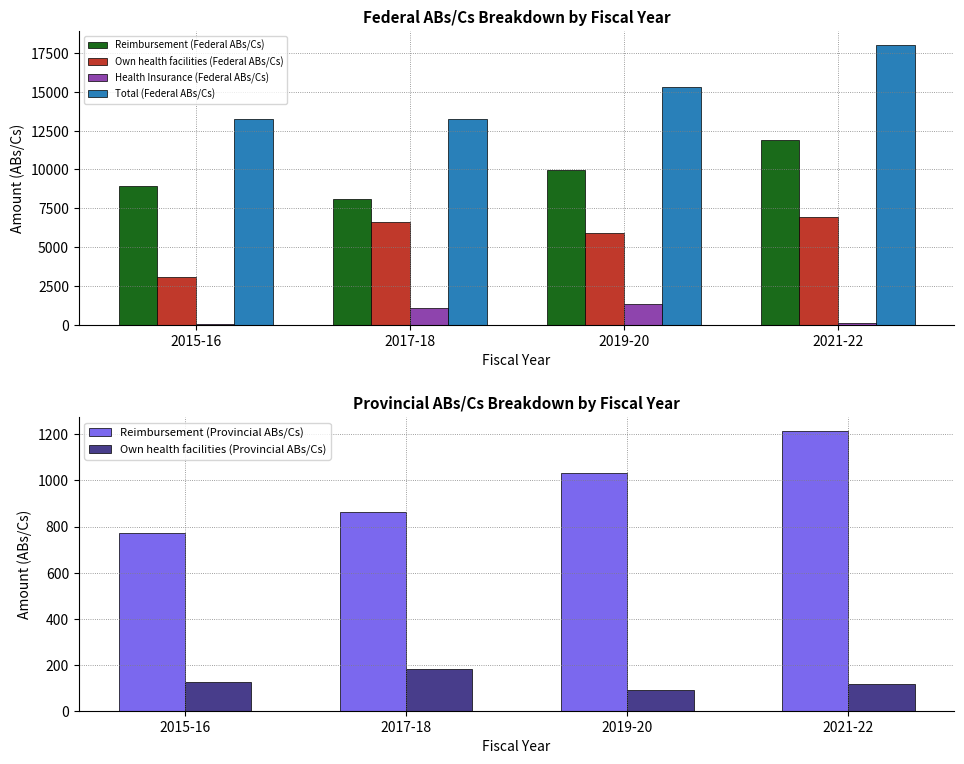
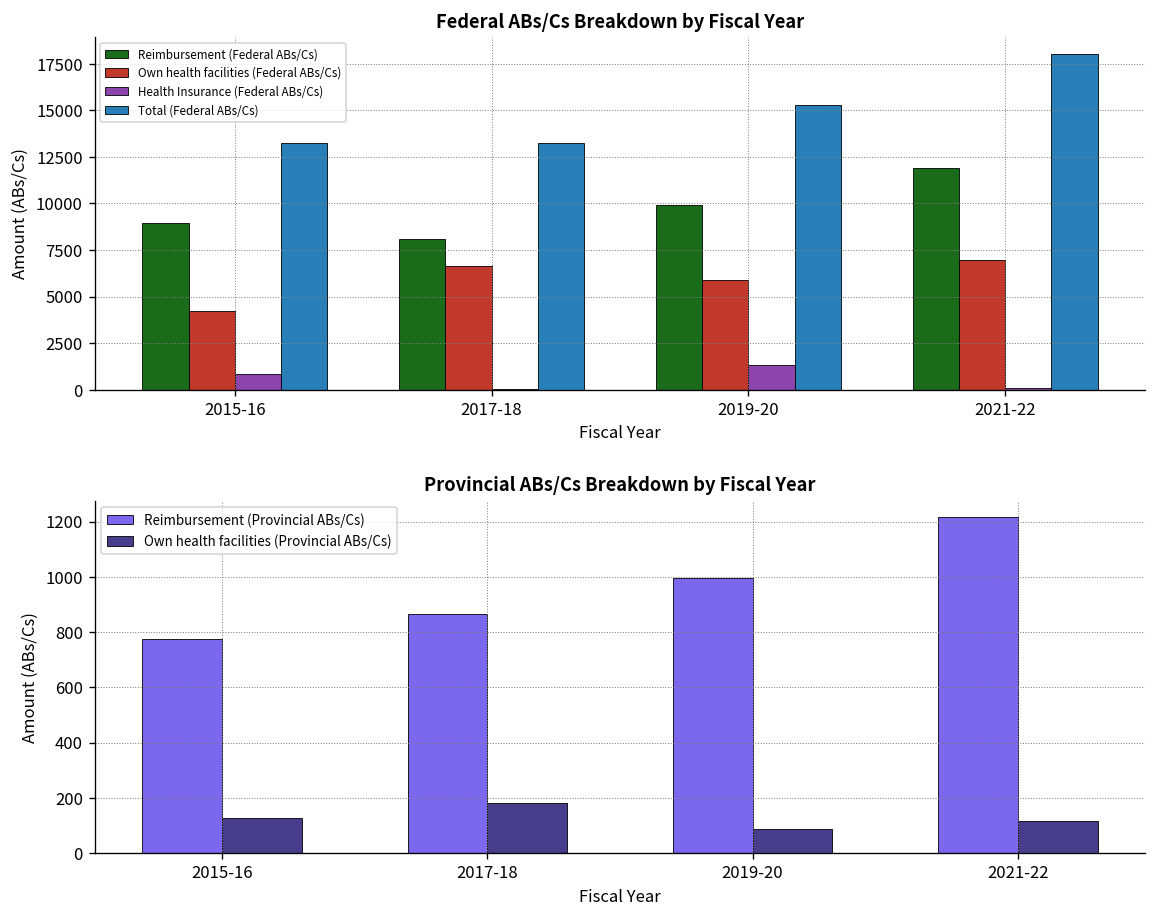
  {
    "Federal ABs/Cs Breakdown by Fiscal Year": {
      "Reimbursement (Federal ABs/Cs)": {
        "2015-16": 9000,
        "2017-18": 8100,
        "2019-20": 9900,
        "2021-22": 11900
      },
      "Own health facilities (Federal ABs/Cs)": {
-       "2015-16": 3100,
+       "2015-16": 4200,
        "2017-18": 6600,
        "2019-20": 5900,
        "2021-22": 7000
      },
      "Health Insurance (Federal ABs/Cs)": {
-       "2015-16": 100,
-       "2017-18": 1100,
+       "2015-16": 800,
+       "2017-18": 100,
        "2019-20": 1300
      },
      "Total (Federal ABs/Cs)": {
        "2015-16": 13200,
        "2017-18": 13300,
        "2019-20": 15300,
        "2021-22": 18000
      }
    },
    "Provincial ABs/Cs Breakdown by Fiscal Year": {
      "Reimbursement (Provincial ABs/Cs)": {
        "2015-16": 770,
        "2017-18": 870,
-       "2019-20": 1030,
+       "2019-20": 1000,
        "2021-22": 1220
      },
      "Own health facilities (Provincial ABs/Cs)": {
        "2015-16": 130,
        "2017-18": 180,
        "2019-20": 90,
        "2021-22": 120
      }
    }
  }
